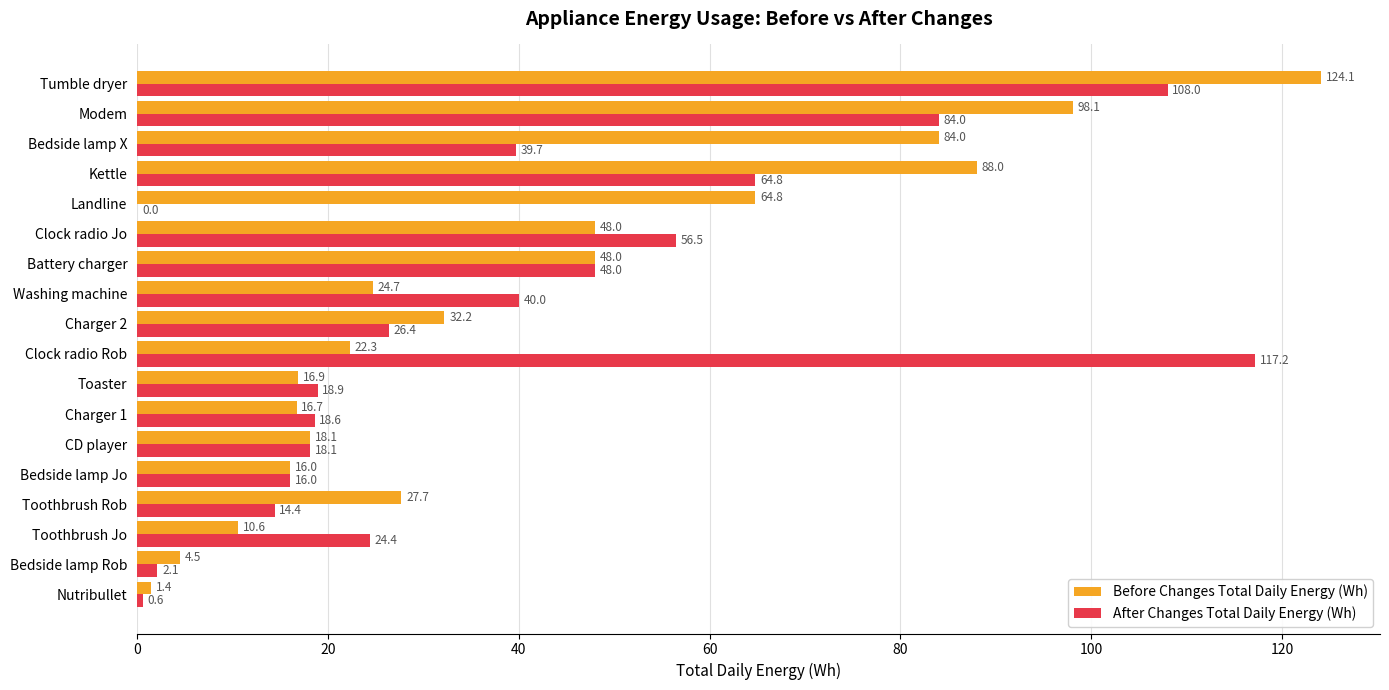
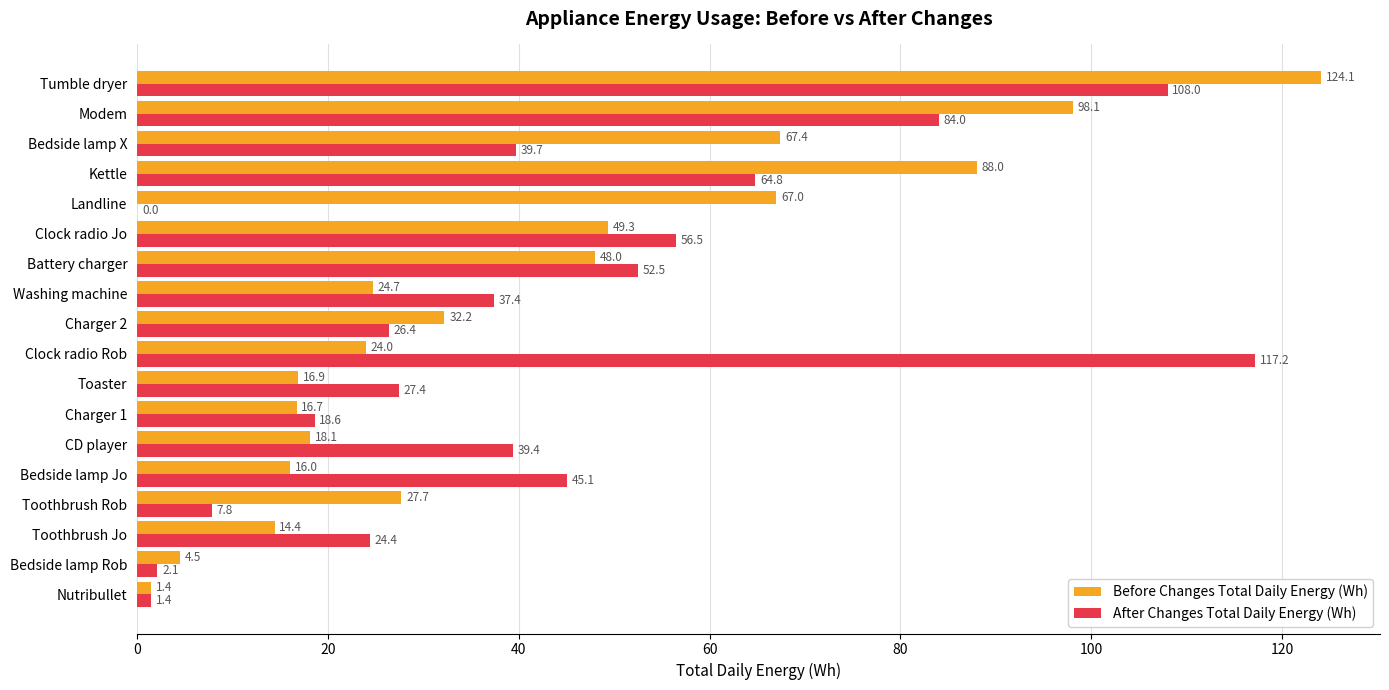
  {
    "Before Changes Total Daily Energy (Wh)": {
      "Tumble dryer": 124.1,
      "Modem": 98.1,
-     "Bedside lamp X": 84.0,
+     "Bedside lamp X": 67.4,
      "Kettle": 88.0,
-     "Landline": 64.8,
-     "Clock radio Jo": 48.0,
+     "Landline": 67.0,
+     "Clock radio Jo": 49.3,
      "Battery charger": 48.0,
      "Washing machine": 24.7,
      "Charger 2": 32.2,
-     "Clock radio Rob": 22.3,
+     "Clock radio Rob": 24.0,
      "Toaster": 16.9,
      "Charger 1": 16.7,
      "CD player": 18.1,
      "Bedside lamp Jo": 16.0,
      "Toothbrush Rob": 27.7,
-     "Toothbrush Jo": 10.6,
+     "Toothbrush Jo": 14.4,
      "Bedside lamp Rob": 4.5,
      "Nutribullet": 1.4
    },
    "After Changes Total Daily Energy (Wh)": {
      "Tumble dryer": 108.0,
      "Modem": 84.0,
      "Bedside lamp X": 39.7,
      "Kettle": 64.8,
      "Landline": 0.0,
      "Clock radio Jo": 56.5,
-     "Battery charger": 48.0,
-     "Washing machine": 40.0,
+     "Battery charger": 52.5,
+     "Washing machine": 37.4,
      "Charger 2": 26.4,
      "Clock radio Rob": 117.2,
-     "Toaster": 18.9,
+     "Toaster": 27.4,
      "Charger 1": 18.6,
-     "CD player": 18.1,
-     "Bedside lamp Jo": 16.0,
-     "Toothbrush Rob": 14.4,
+     "CD player": 39.4,
+     "Bedside lamp Jo": 45.1,
+     "Toothbrush Rob": 7.8,
      "Toothbrush Jo": 24.4,
      "Bedside lamp Rob": 2.1,
-     "Nutribullet": 0.6
+     "Nutribullet": 1.4
    }
  }
